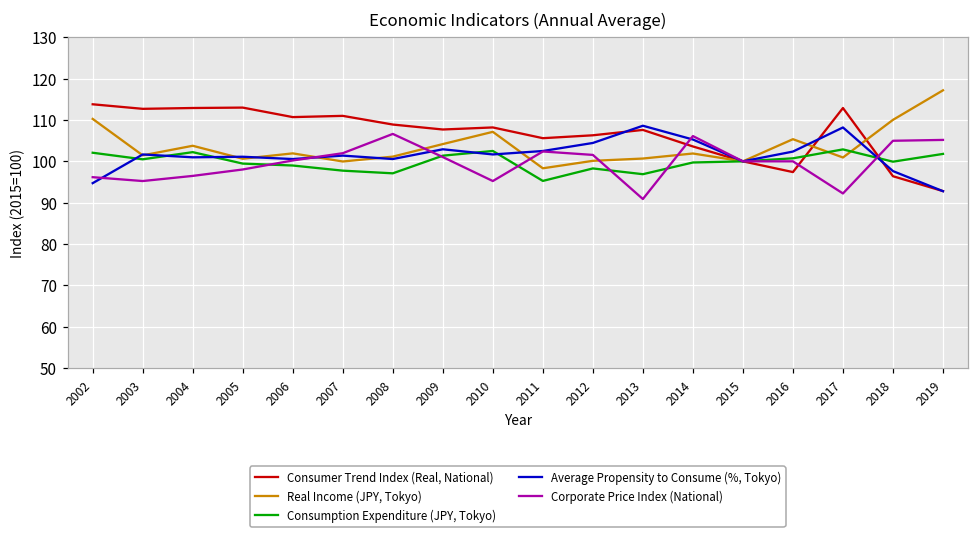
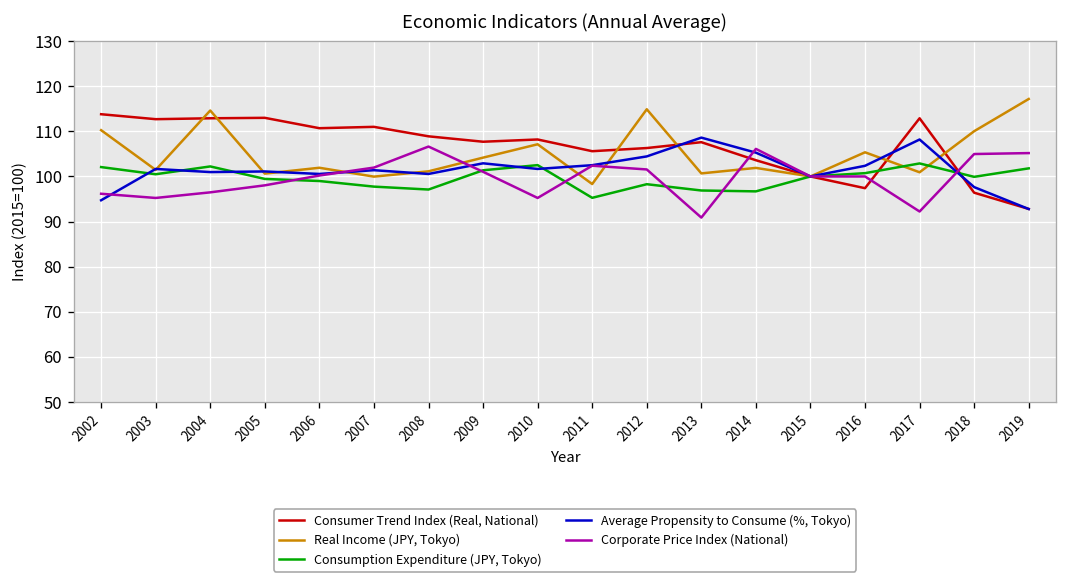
  {
    "Consumer Trend Index (Real, National)": {
      "2002": 114,
      "2003": 113,
      "2004": 113,
      "2005": 113,
      "2006": 111,
      "2007": 111,
      "2008": 109,
      "2009": 108,
      "2010": 108,
      "2011": 106,
      "2012": 106,
      "2013": 108,
      "2014": 104,
      "2016": 97,
      "2017": 113,
      "2018": 96
    },
    "Real Income (JPY, Tokyo)": {
      "2002": 110,
-     "2004": 104,
+     "2004": 115,
      "2006": 102,
      "2007": 100,
      "2009": 104,
      "2010": 107,
      "2011": 98,
-     "2012": 100,
+     "2012": 115,
      "2013": 101,
      "2014": 102,
      "2016": 105,
      "2017": 101,
      "2018": 110,
      "2019": 117
    },
    "Consumption Expenditure (JPY, Tokyo)": {
      "2002": 102,
      "2003": 100,
      "2004": 102,
      "2005": 99,
      "2006": 99,
      "2007": 98,
      "2008": 97,
      "2010": 103,
      "2011": 95,
      "2012": 98,
      "2013": 97,
-     "2014": 100,
+     "2014": 97,
      "2016": 101,
      "2017": 103,
      "2018": 100,
      "2019": 102
    },
    "Average Propensity to Consume (%, Tokyo)": {
      "2002": 95,
      "2004": 101,
      "2009": 103,
      "2010": 102,
      "2012": 104,
      "2013": 109,
      "2014": 105,
      "2016": 102,
      "2017": 108,
      "2018": 98
    },
    "Corporate Price Index (National)": {
      "2002": 96,
      "2003": 95,
      "2004": 96,
      "2005": 98,
      "2008": 107,
      "2010": 95,
      "2012": 102,
      "2013": 91,
      "2014": 106,
      "2016": 100,
      "2017": 92,
      "2018": 105,
      "2019": 105
    }
  }
